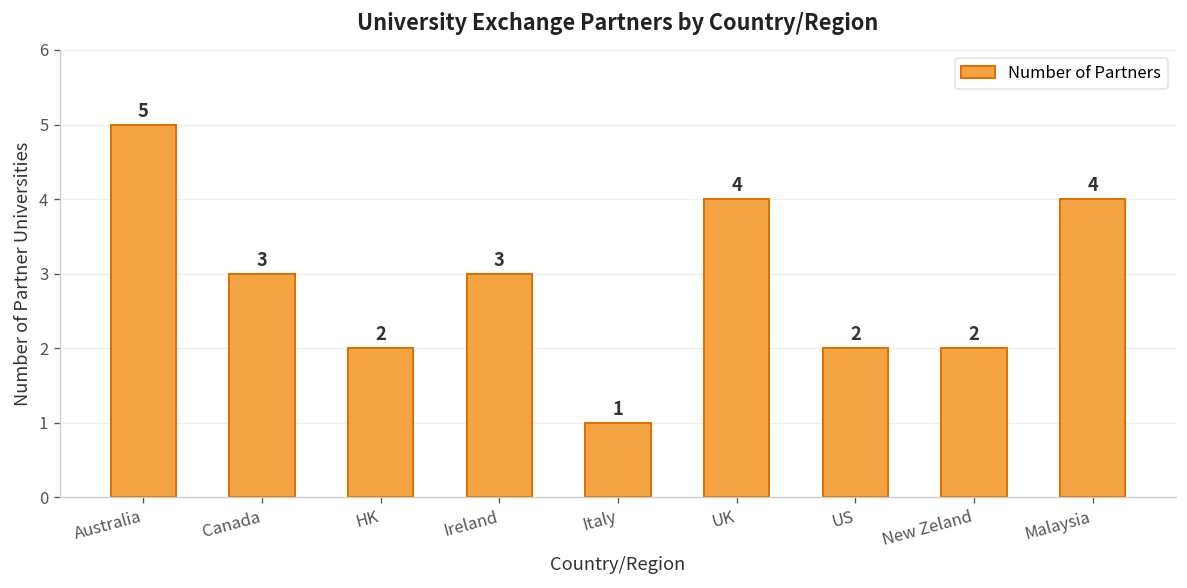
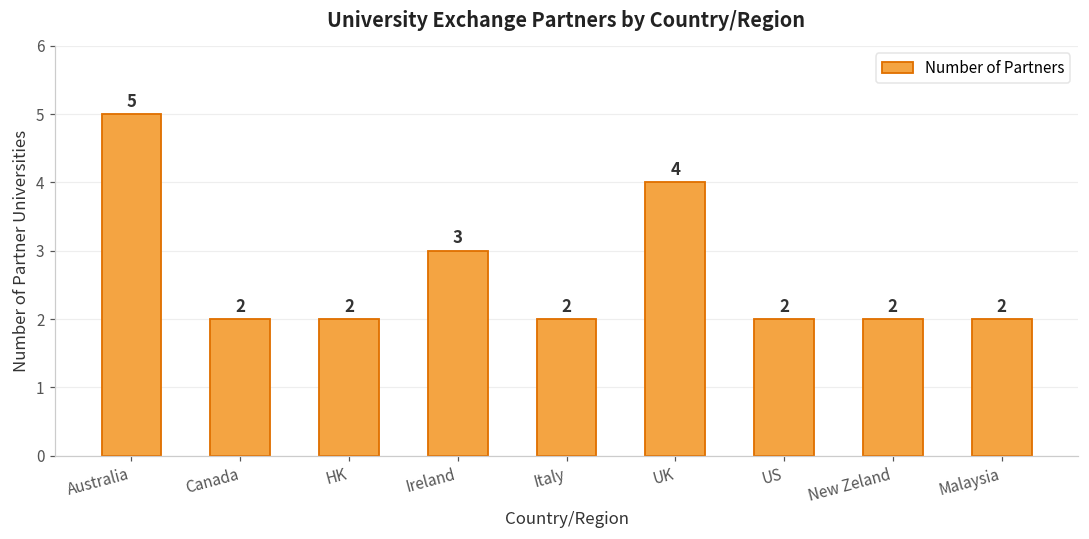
  {
    "Australia": 5,
-   "Canada": 3,
+   "Canada": 2,
    "HK": 2,
    "Ireland": 3,
-   "Italy": 1,
+   "Italy": 2,
    "UK": 4,
    "US": 2,
    "New Zeland": 2,
-   "Malaysia": 4
+   "Malaysia": 2
  }
